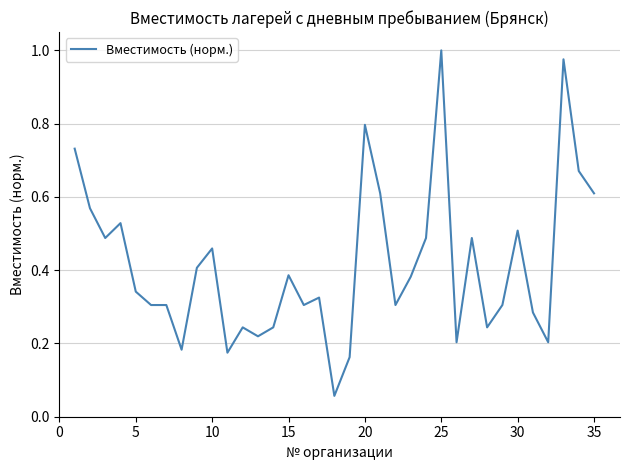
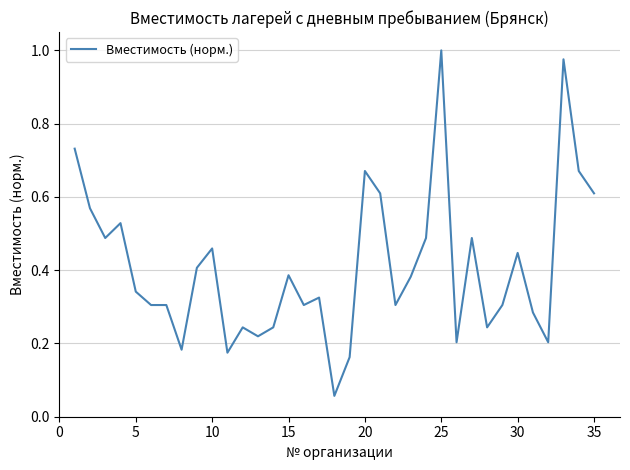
  {
    "5": 0.34,
    "10": 0.46,
    "15": 0.39,
-   "20": 0.80,
+   "20": 0.67,
    "25": 1.00,
-   "30": 0.51,
+   "30": 0.45,
    "35": 0.61
  }
